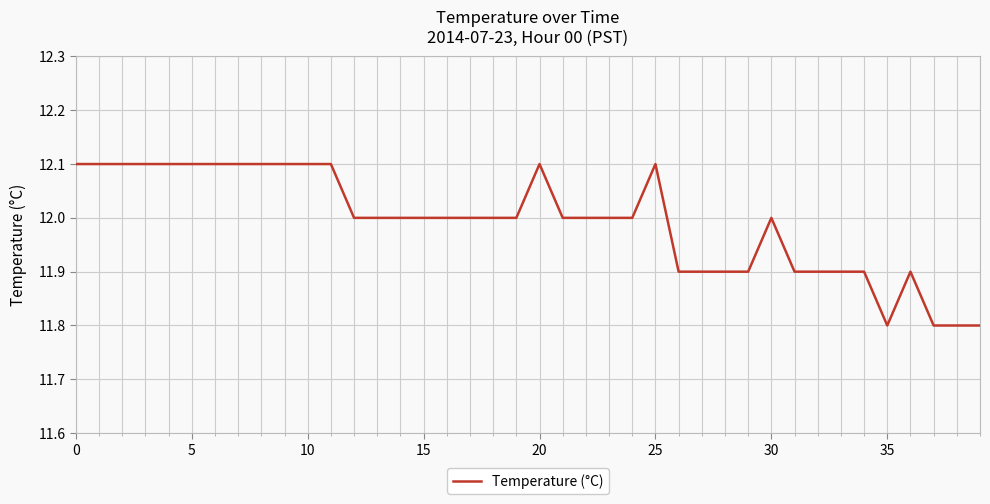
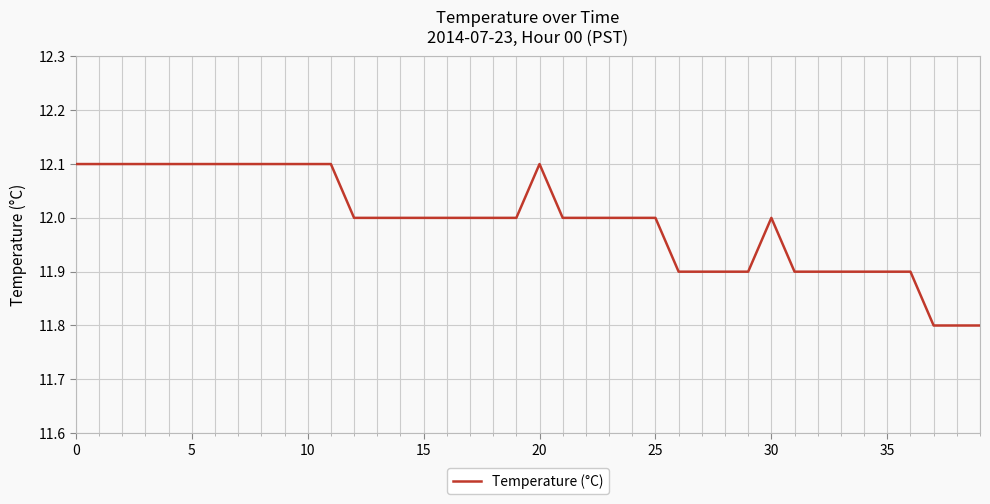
  {
    "0": 12.1,
    "5": 12.1,
    "10": 12.1,
    "15": 12.0,
    "20": 12.1,
-   "25": 12.1,
+   "25": 12.0,
    "30": 12.0,
-   "35": 11.8
+   "35": 11.9
  }
